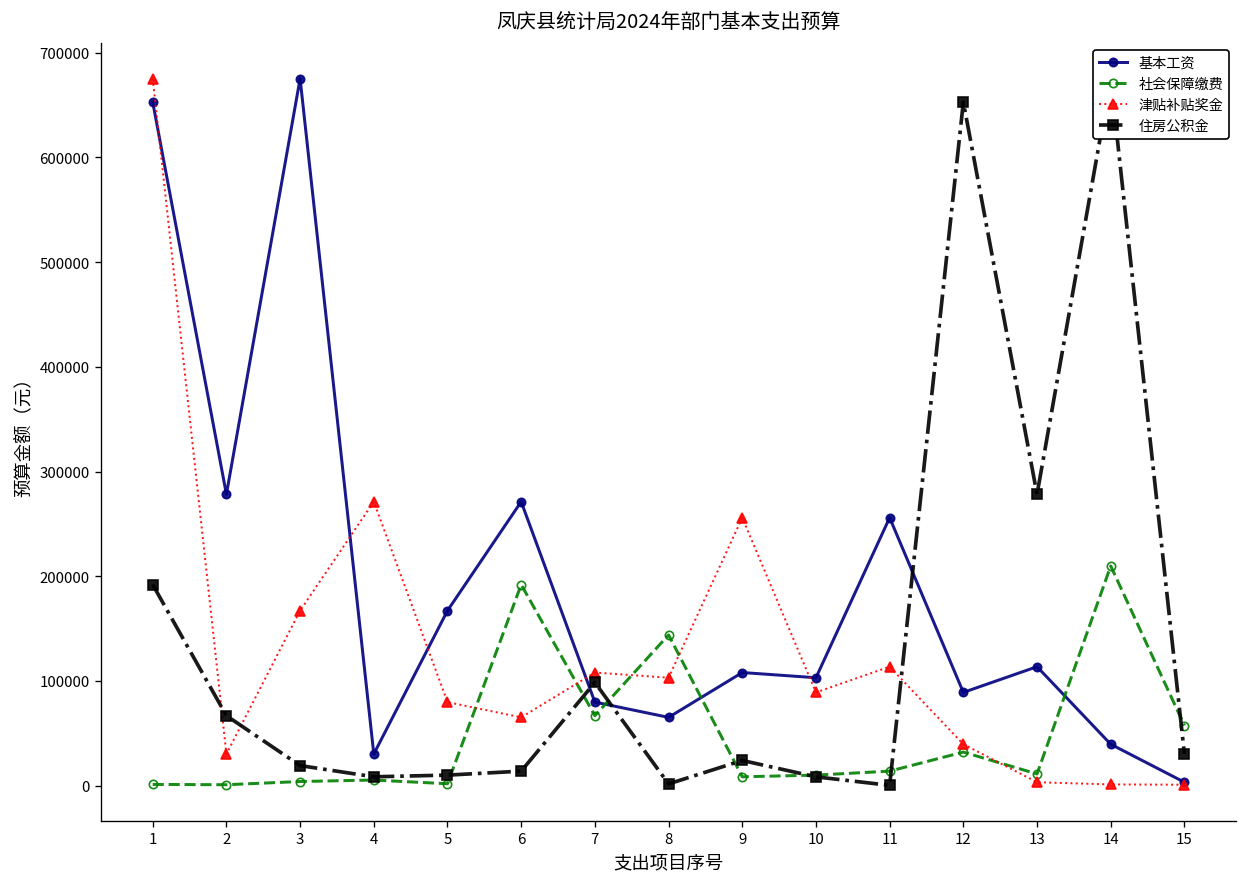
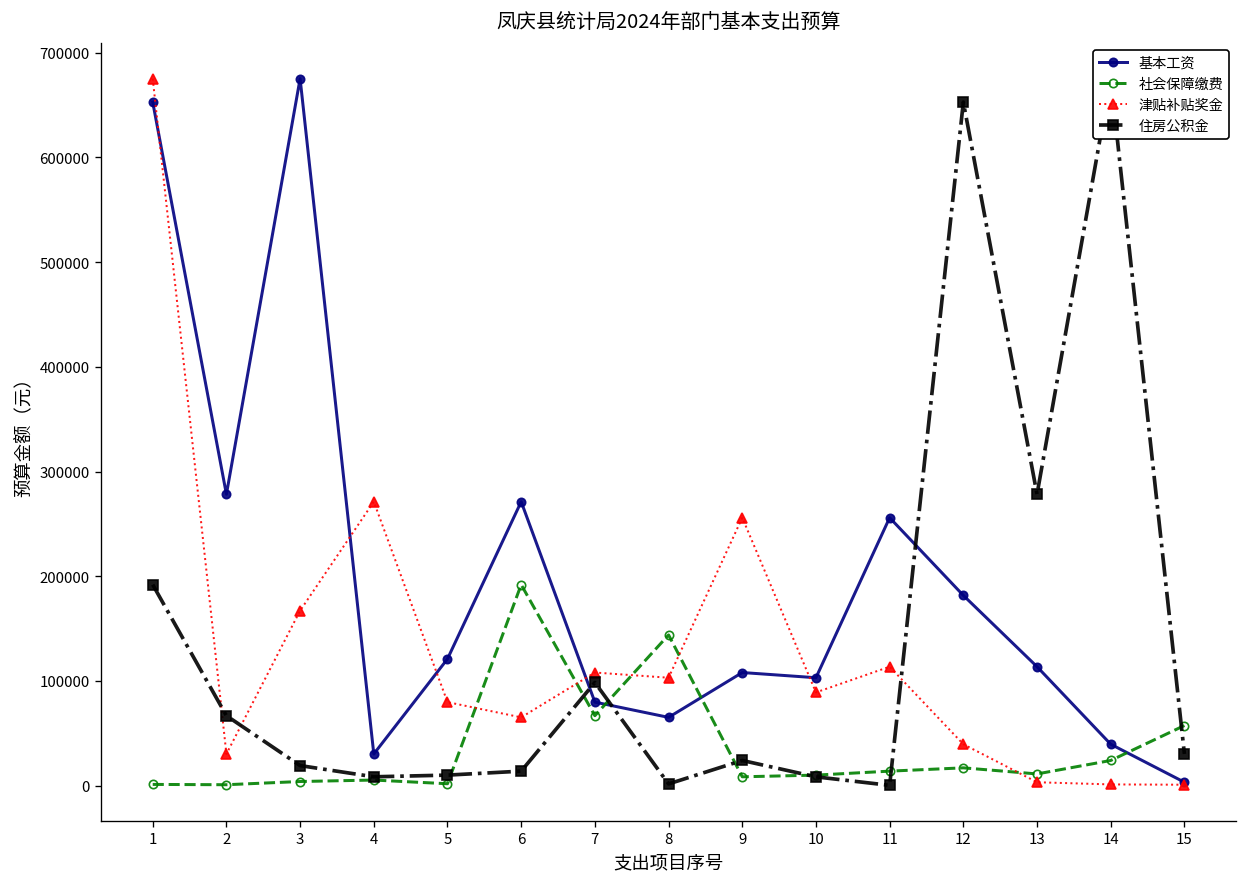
  {
    "基本工资": {
      "1": 650000,
      "2": 280000,
      "3": 680000,
      "4": 30000,
-     "5": 170000,
+     "5": 120000,
      "6": 270000,
      "7": 80000,
      "8": 70000,
      "9": 110000,
      "10": 100000,
      "11": 260000,
-     "12": 90000,
+     "12": 180000,
      "13": 110000,
      "14": 40000
    },
    "社会保障缴费": {
      "1": 0,
      "2": 0,
      "3": 0,
      "4": 10000,
      "5": 0,
      "6": 190000,
      "7": 70000,
      "8": 140000,
      "9": 10000,
      "11": 10000,
-     "12": 30000,
+     "12": 20000,
      "13": 10000,
-     "14": 210000,
+     "14": 20000,
      "15": 60000
    },
    "津贴补贴奖金": {
      "1": 680000,
      "2": 30000,
      "3": 170000,
      "4": 270000,
      "5": 80000,
      "6": 70000,
      "7": 110000,
      "8": 100000,
      "9": 260000,
      "10": 90000,
      "11": 110000,
      "12": 40000,
      "13": 0,
      "14": 0
    },
    "住房公积金": {
      "1": 190000,
      "2": 70000,
      "3": 20000,
      "4": 10000,
      "5": 10000,
      "6": 10000,
      "7": 100000,
      "8": 0,
      "9": 20000,
      "11": 0,
      "12": 650000,
      "13": 280000,
      "15": 30000
    }
  }
